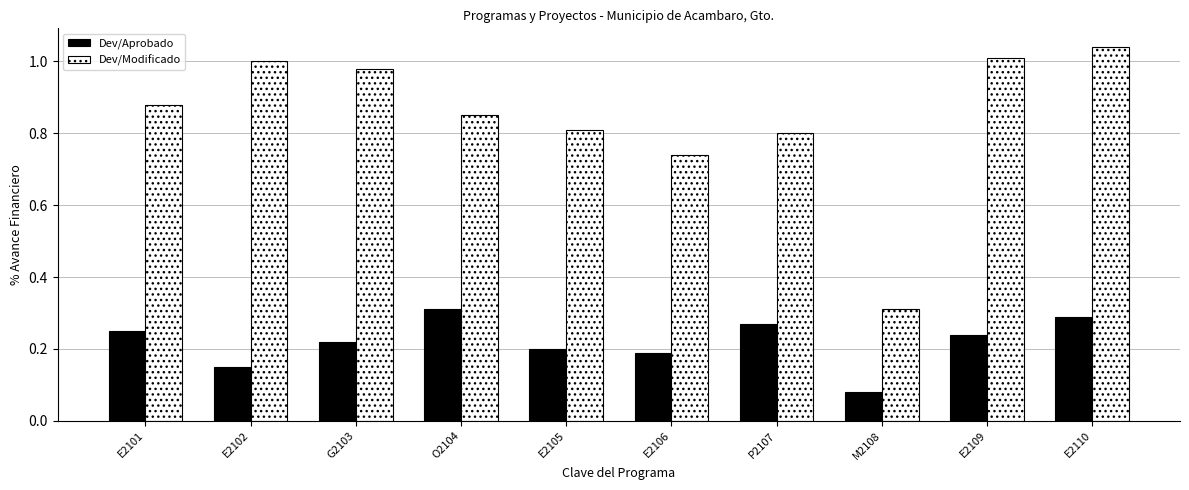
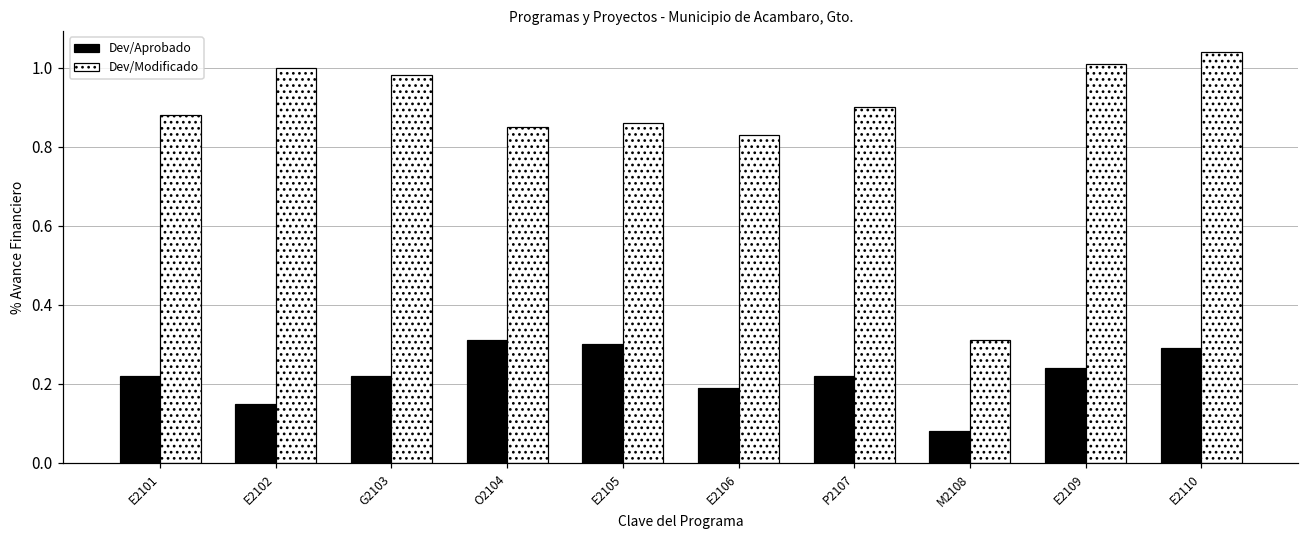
  {
    "Dev/Aprobado": {
-     "E2101": 0.25,
+     "E2101": 0.22,
      "E2102": 0.15,
      "G2103": 0.22,
      "O2104": 0.31,
-     "E2105": 0.2,
+     "E2105": 0.3,
      "E2106": 0.19,
-     "P2107": 0.27,
+     "P2107": 0.22,
      "M2108": 0.08,
      "E2109": 0.24,
      "E2110": 0.29
    },
    "Dev/Modificado": {
      "E2101": 0.88,
      "E2102": 1.00,
      "G2103": 0.98,
      "O2104": 0.85,
-     "E2105": 0.81,
-     "E2106": 0.74,
-     "P2107": 0.8,
+     "E2105": 0.86,
+     "E2106": 0.83,
+     "P2107": 0.9,
      "M2108": 0.31,
      "E2109": 1.01,
      "E2110": 1.04
    }
  }
